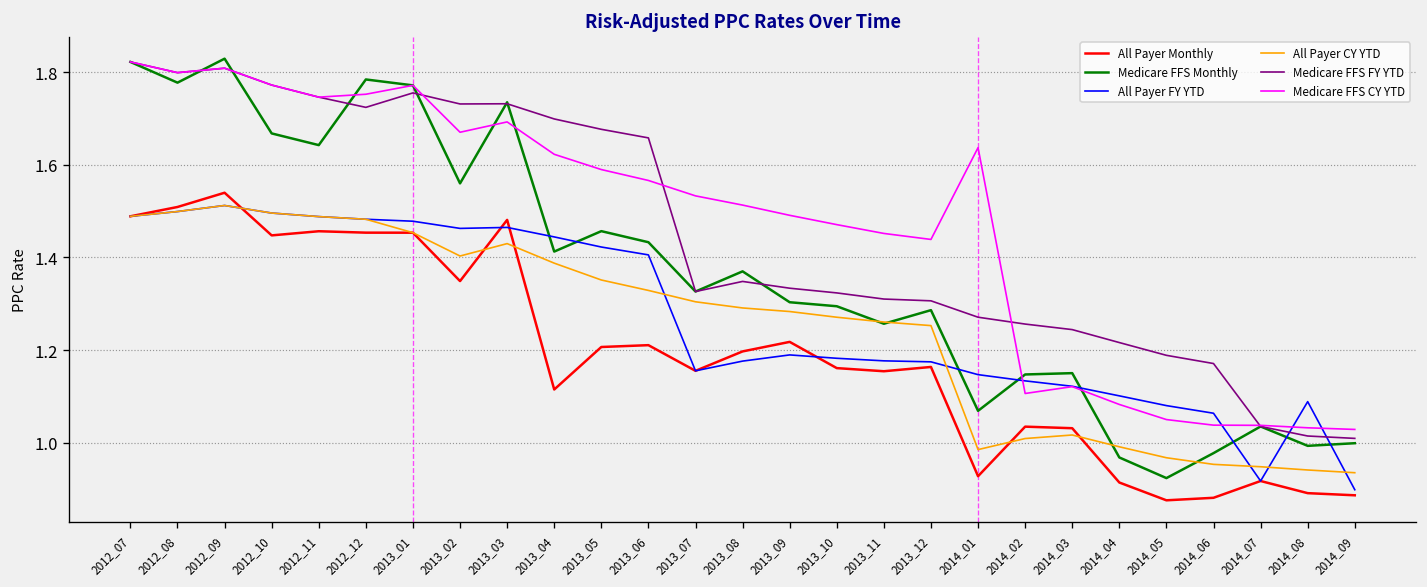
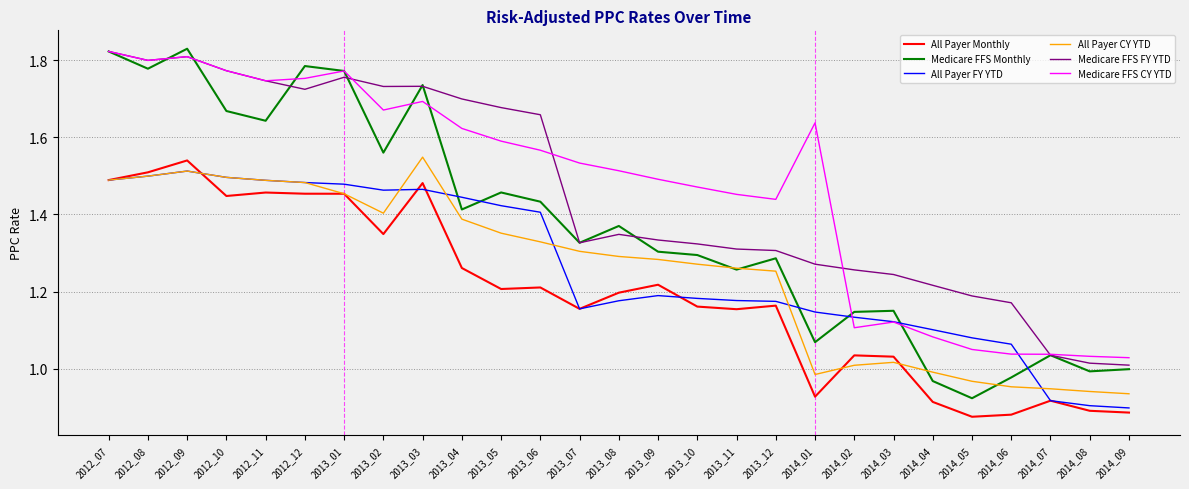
  {
    "All Payer Monthly": {
      "2012_08": 1.51,
      "2012_09": 1.54,
      "2012_10": 1.45,
      "2012_11": 1.46,
      "2012_12": 1.45,
      "2013_02": 1.35,
      "2013_03": 1.48,
-     "2013_04": 1.11,
+     "2013_04": 1.26,
      "2013_05": 1.21,
      "2013_06": 1.21,
      "2013_08": 1.20,
      "2013_09": 1.22,
      "2013_10": 1.16,
      "2013_11": 1.15,
      "2013_12": 1.16,
      "2014_01": 0.93,
      "2014_02": 1.03,
      "2014_03": 1.03,
      "2014_04": 0.91,
      "2014_05": 0.88,
      "2014_06": 0.88,
      "2014_08": 0.89,
      "2014_09": 0.89
    },
    "Medicare FFS Monthly": {
      "2012_08": 1.78,
      "2012_09": 1.83,
      "2012_10": 1.67,
      "2012_11": 1.64,
      "2012_12": 1.78,
      "2013_02": 1.56,
      "2013_04": 1.41,
      "2013_05": 1.46,
      "2013_06": 1.43,
      "2013_08": 1.37,
      "2013_09": 1.30,
      "2013_10": 1.29,
      "2013_12": 1.29,
      "2014_01": 1.07,
      "2014_02": 1.15,
      "2014_03": 1.15,
      "2014_04": 0.97,
      "2014_05": 0.92,
      "2014_06": 0.98,
      "2014_08": 0.99,
      "2014_09": 1.00
    },
    "All Payer FY YTD": {
      "2013_01": 1.48,
      "2013_02": 1.46,
      "2013_03": 1.46,
      "2013_04": 1.44,
      "2013_05": 1.42,
      "2013_06": 1.41,
      "2013_08": 1.18,
      "2013_09": 1.19,
      "2013_10": 1.18,
      "2013_11": 1.18,
      "2013_12": 1.17,
      "2014_01": 1.15,
      "2014_02": 1.13,
      "2014_04": 1.10,
      "2014_05": 1.08,
      "2014_06": 1.06,
-     "2014_08": 1.09,
+     "2014_08": 0.90,
      "2014_09": 0.90
    },
    "All Payer CY YTD": {
      "2013_02": 1.40,
-     "2013_03": 1.43,
+     "2013_03": 1.55,
      "2013_04": 1.39,
      "2013_05": 1.35,
      "2013_06": 1.33,
      "2013_07": 1.30,
      "2013_08": 1.29,
      "2013_09": 1.28,
      "2013_10": 1.27,
      "2013_12": 1.25,
      "2014_01": 0.99,
      "2014_02": 1.01,
      "2014_03": 1.02,
      "2014_04": 0.99,
      "2014_05": 0.97,
      "2014_06": 0.95,
      "2014_07": 0.95,
      "2014_08": 0.94,
      "2014_09": 0.94
    },
    "Medicare FFS FY YTD": {
      "2012_12": 1.72,
      "2013_01": 1.76,
      "2013_02": 1.73,
      "2013_04": 1.70,
      "2013_05": 1.68,
      "2013_06": 1.66,
      "2013_08": 1.35,
      "2013_09": 1.33,
      "2013_10": 1.32,
      "2013_11": 1.31,
      "2013_12": 1.31,
      "2014_01": 1.27,
      "2014_02": 1.26,
      "2014_03": 1.24,
      "2014_04": 1.22,
      "2014_05": 1.19,
      "2014_06": 1.17,
      "2014_08": 1.01,
      "2014_09": 1.01
    },
    "Medicare FFS CY YTD": {
      "2012_12": 1.75,
      "2013_02": 1.67,
      "2013_03": 1.69,
      "2013_04": 1.62,
      "2013_05": 1.59,
      "2013_06": 1.57,
      "2013_07": 1.53,
      "2013_08": 1.51,
      "2013_09": 1.49,
      "2013_10": 1.47,
      "2013_11": 1.45,
      "2013_12": 1.44,
      "2014_01": 1.64,
      "2014_02": 1.11,
      "2014_04": 1.08,
      "2014_05": 1.05,
      "2014_06": 1.04,
      "2014_08": 1.03,
      "2014_09": 1.03
    }
  }
